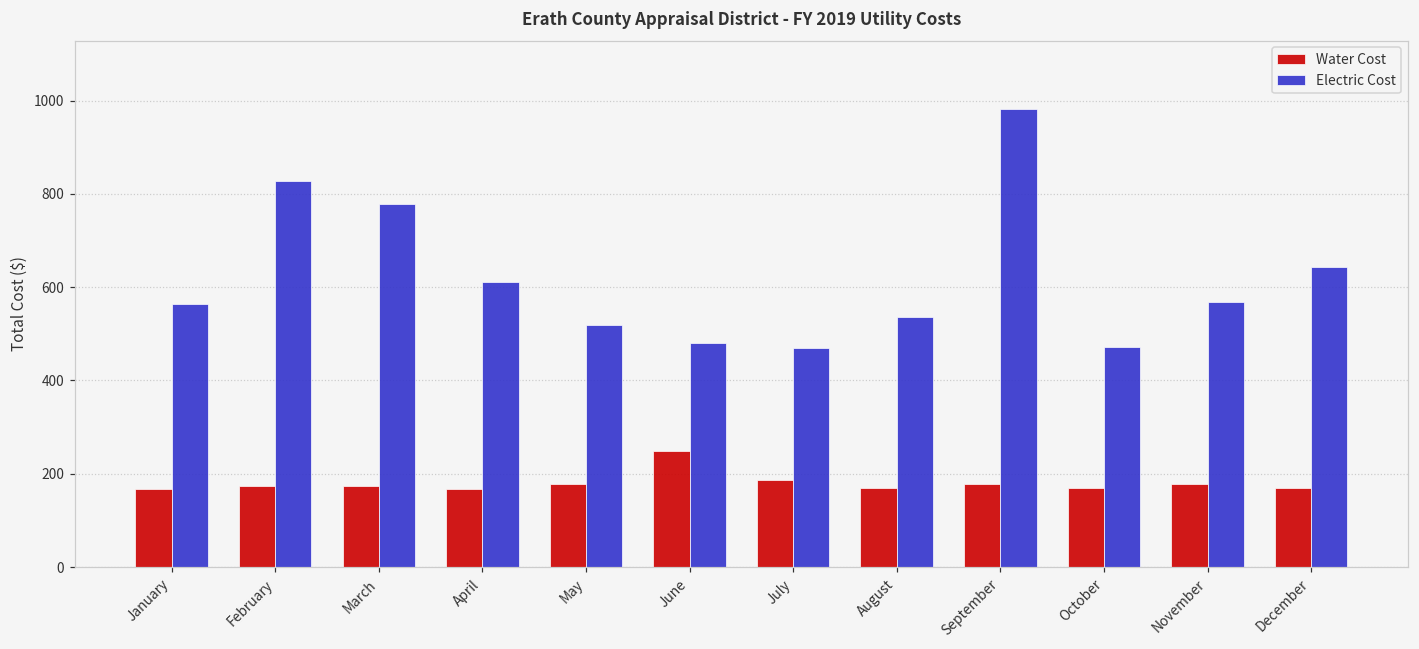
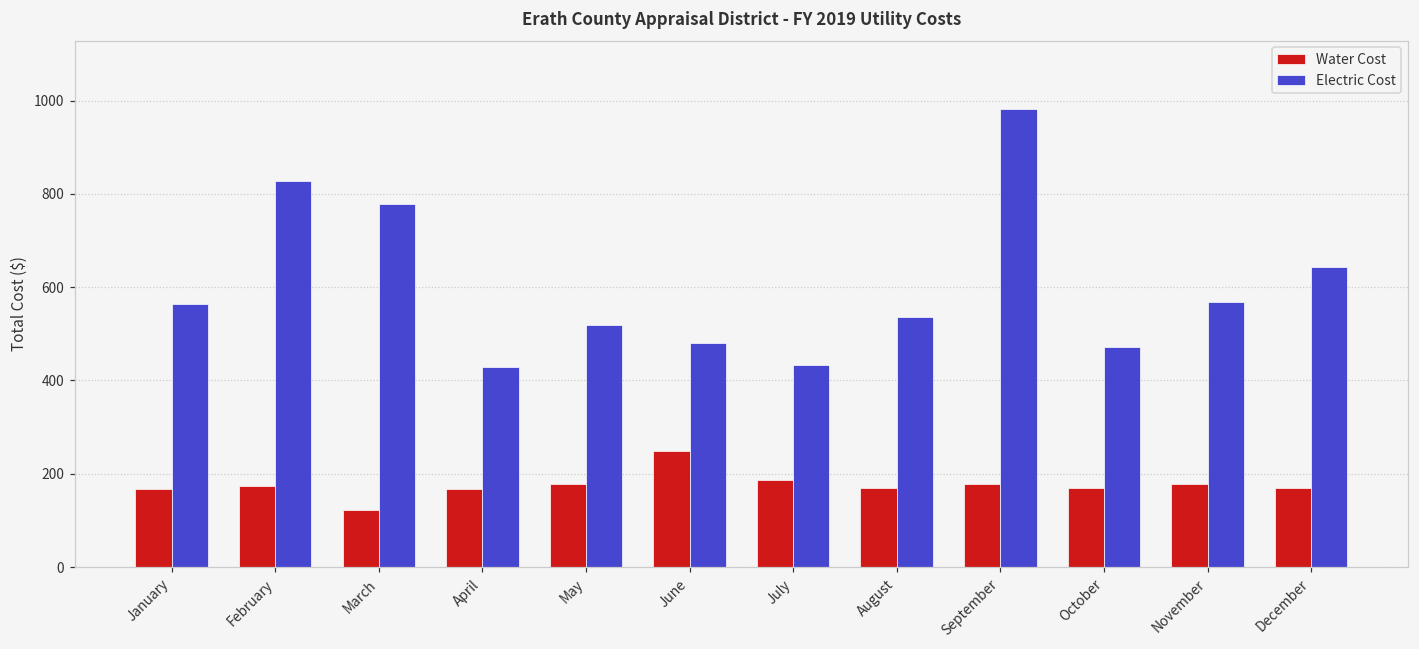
  {
    "Water Cost": {
      "January": 170,
      "February": 170,
-     "March": 170,
+     "March": 120,
      "April": 170,
      "May": 180,
      "June": 250,
      "July": 190,
      "August": 170,
      "September": 180,
      "October": 170,
      "November": 180,
      "December": 170
    },
    "Electric Cost": {
      "January": 560,
      "February": 830,
      "March": 780,
-     "April": 610,
+     "April": 430,
      "May": 520,
      "June": 480,
-     "July": 470,
+     "July": 430,
      "August": 540,
      "September": 980,
      "October": 470,
      "November": 570,
      "December": 640
    }
  }
